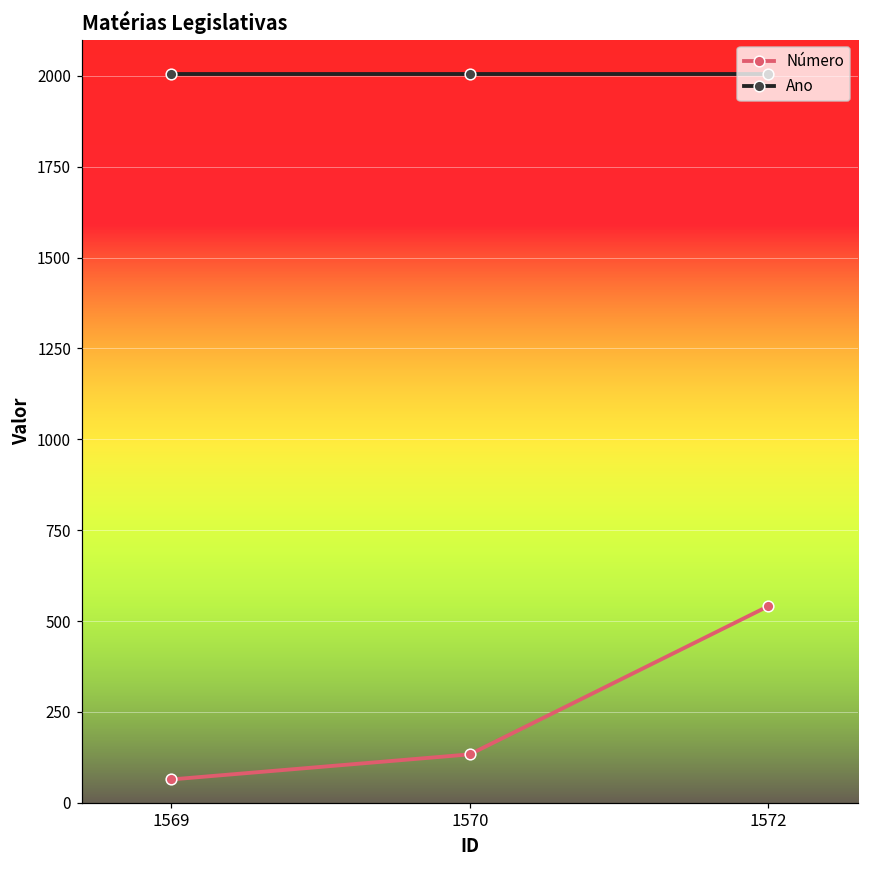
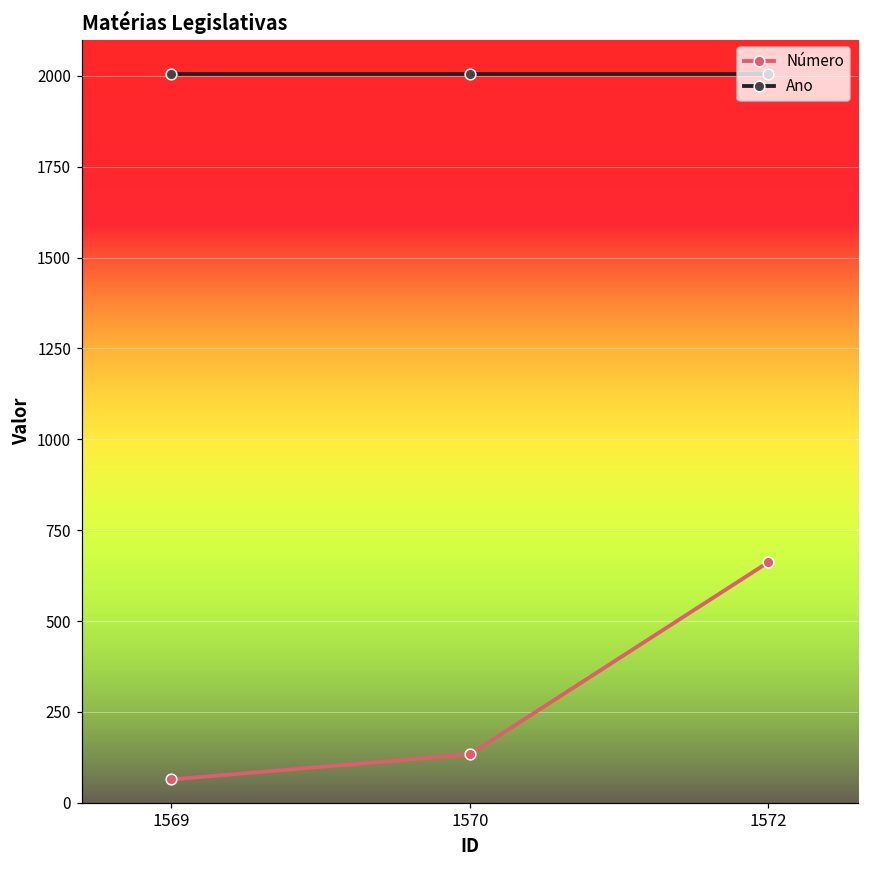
  {
    "Número": {
      "1569": 60,
      "1570": 130,
-     "1572": 540
+     "1572": 660
    },
    "Ano": {
      "1569": 2010,
      "1570": 2010
    }
  }
